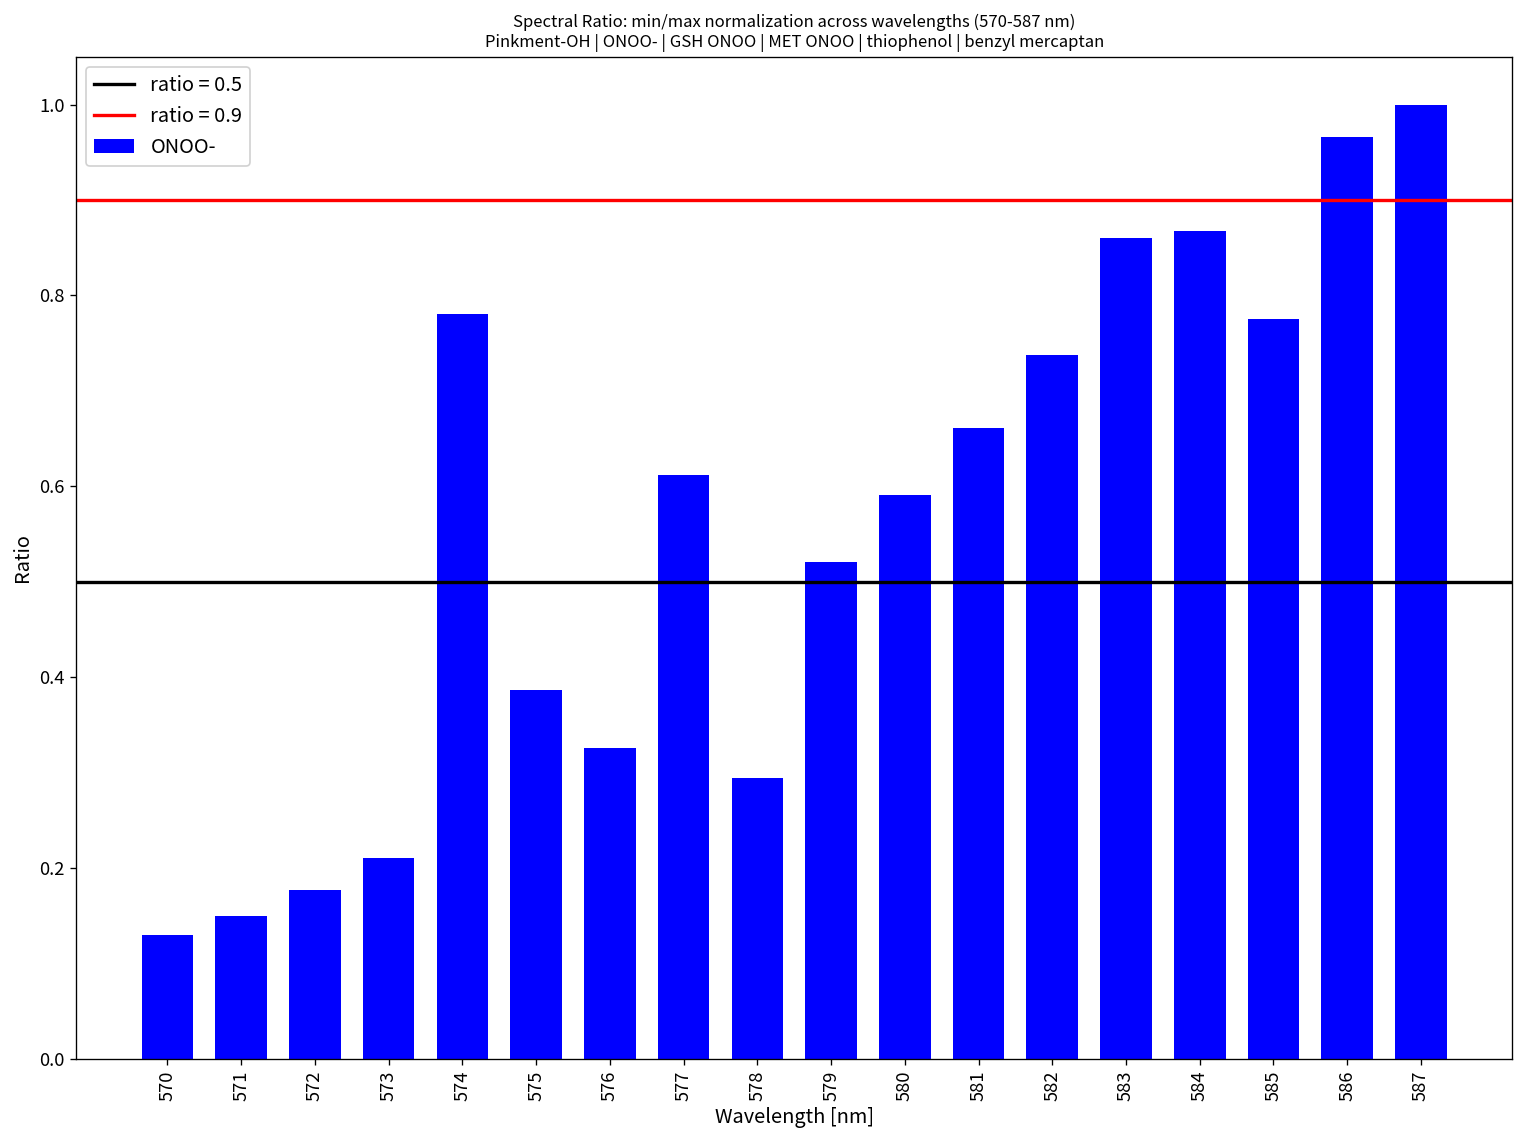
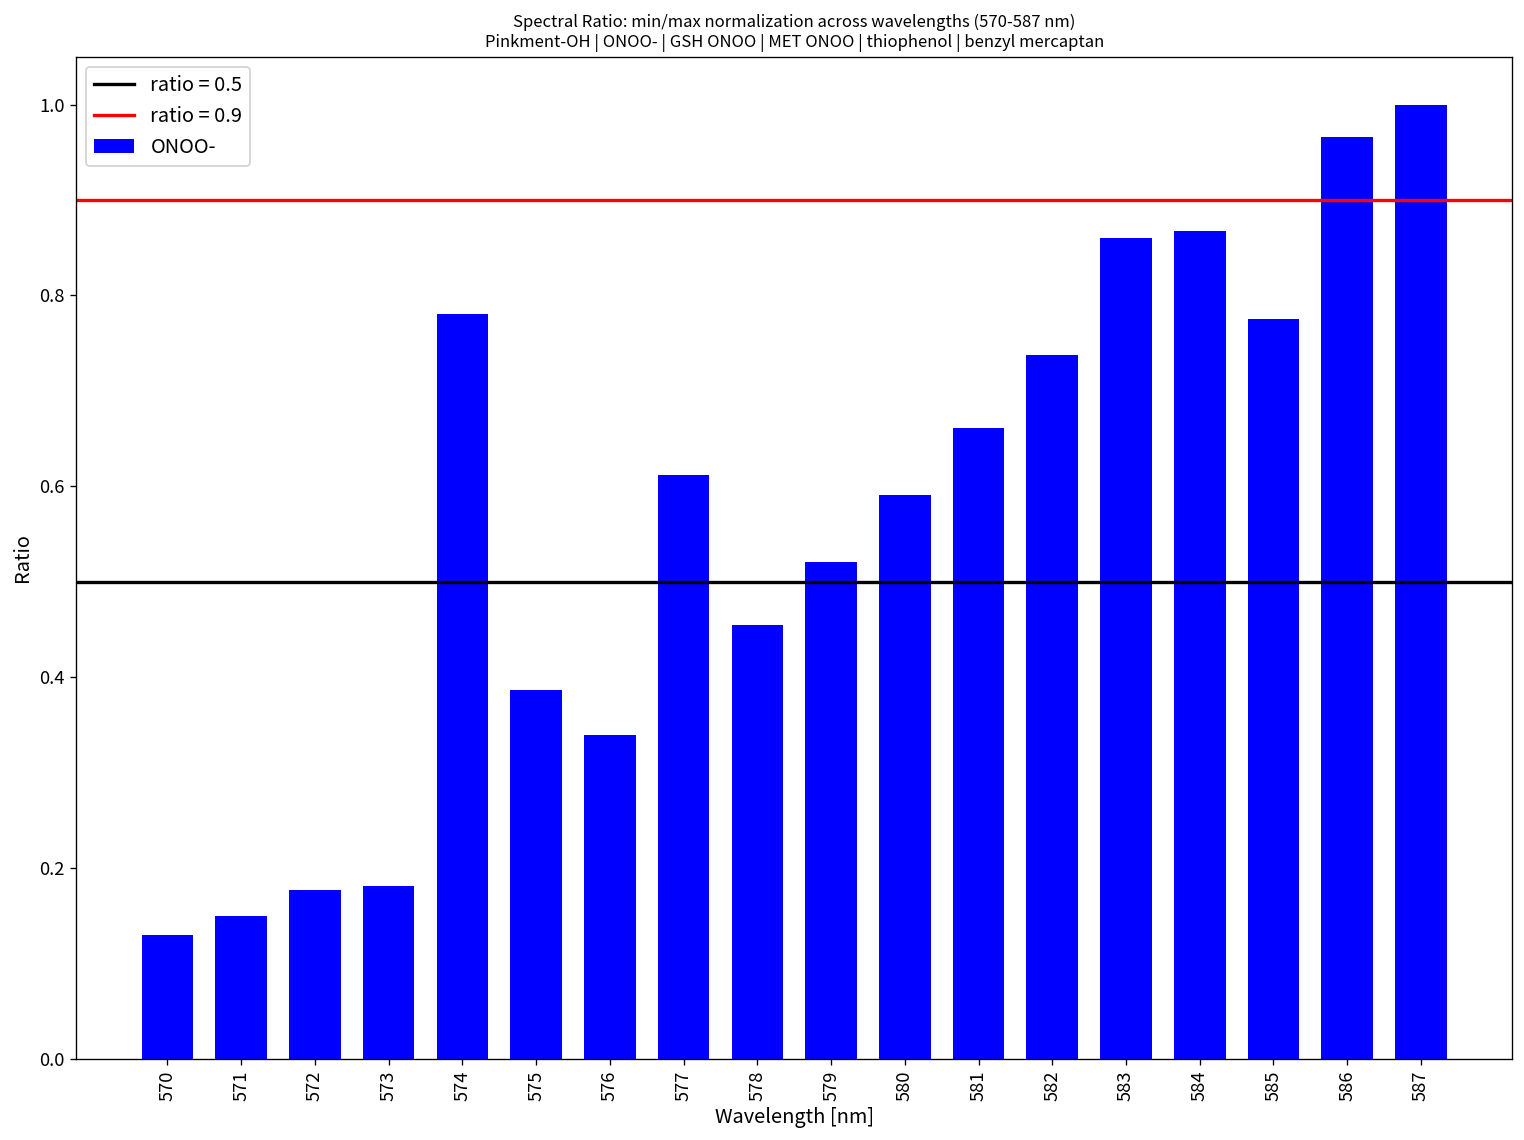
  {
    "570": 0.13,
    "571": 0.15,
    "572": 0.18,
-   "573": 0.21,
+   "573": 0.18,
    "574": 0.78,
    "575": 0.39,
-   "576": 0.33,
+   "576": 0.34,
    "577": 0.61,
-   "578": 0.29,
+   "578": 0.45,
    "579": 0.52,
    "580": 0.59,
    "581": 0.66,
    "582": 0.74,
    "583": 0.86,
    "584": 0.87,
    "585": 0.78,
    "586": 0.97,
    "587": 1.00
  }
